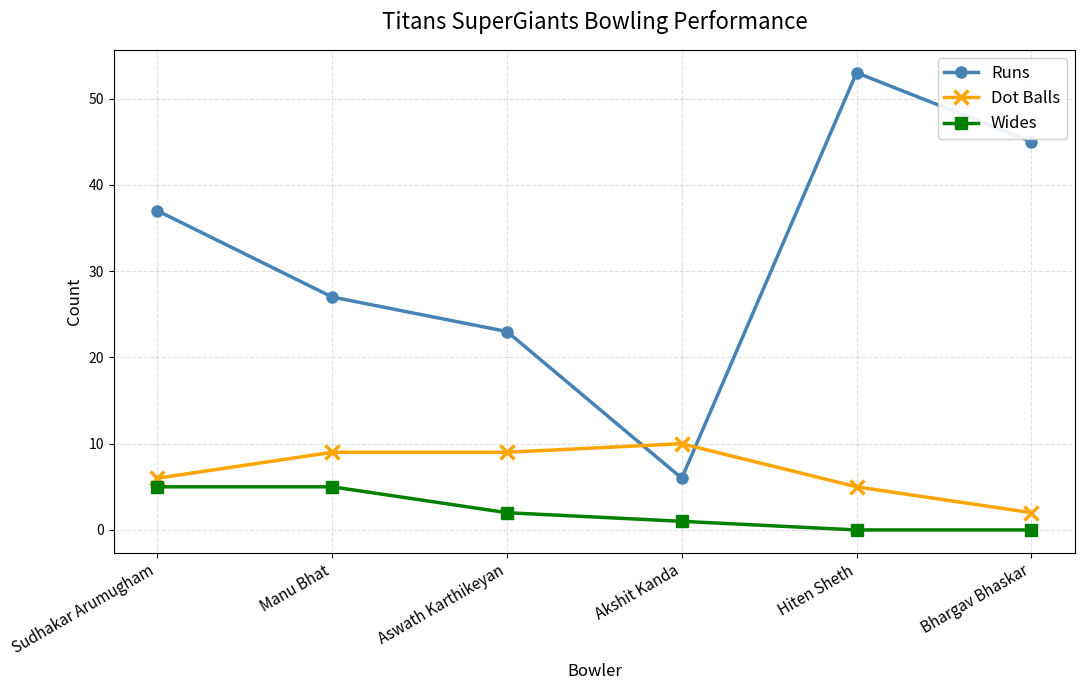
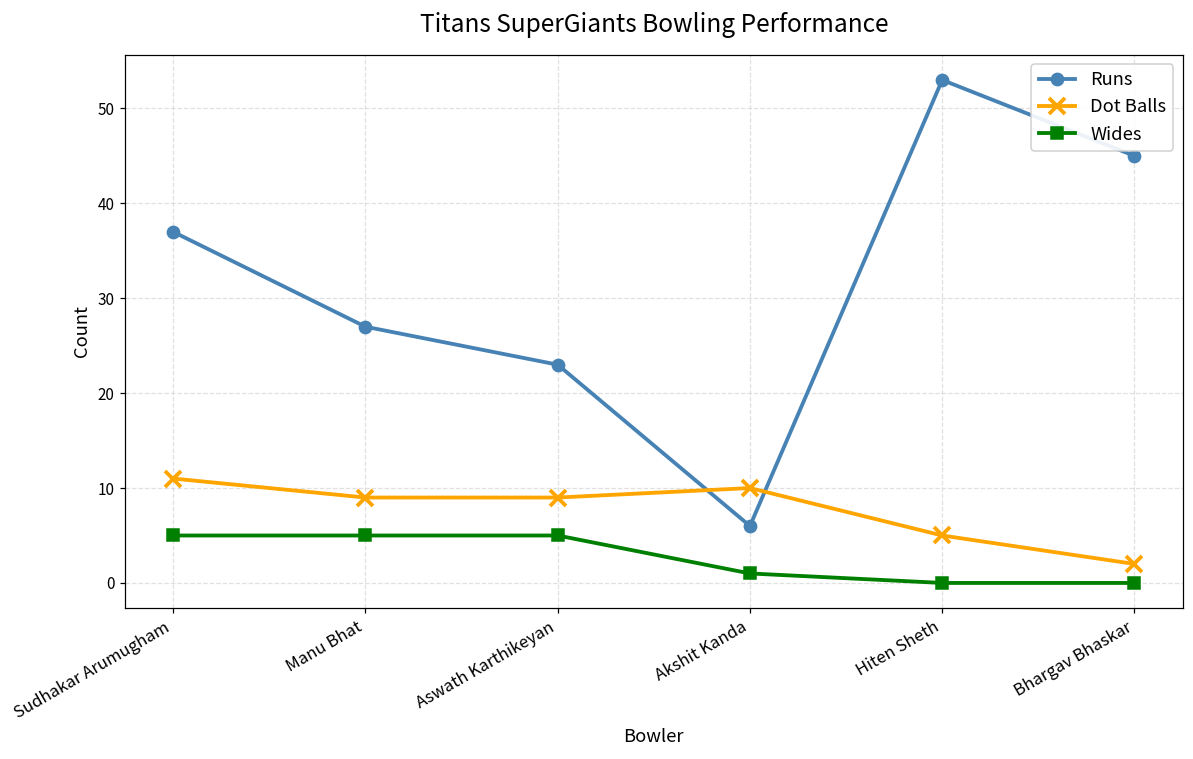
  {
    "Runs": {
      "Sudhakar Arumugham": 37,
      "Manu Bhat": 27,
      "Aswath Karthikeyan": 23,
      "Akshit Kanda": 6,
      "Hiten Sheth": 53,
      "Bhargav Bhaskar": 45
    },
    "Dot Balls": {
-     "Sudhakar Arumugham": 6,
+     "Sudhakar Arumugham": 11,
      "Manu Bhat": 9,
      "Aswath Karthikeyan": 9,
      "Akshit Kanda": 10,
      "Hiten Sheth": 5,
      "Bhargav Bhaskar": 2
    },
    "Wides": {
      "Sudhakar Arumugham": 5,
      "Manu Bhat": 5,
-     "Aswath Karthikeyan": 2,
+     "Aswath Karthikeyan": 5,
      "Akshit Kanda": 1,
      "Hiten Sheth": 0,
      "Bhargav Bhaskar": 0
    }
  }
